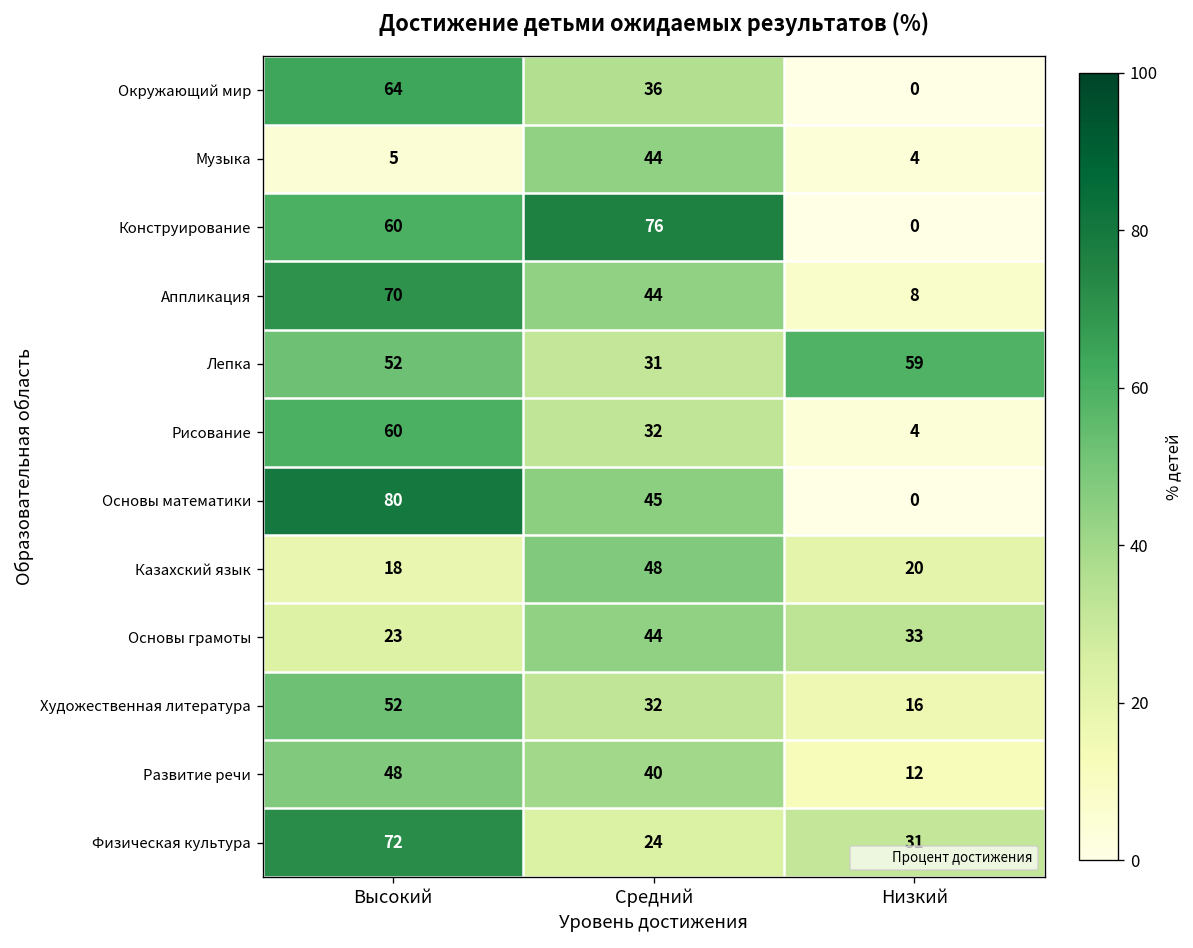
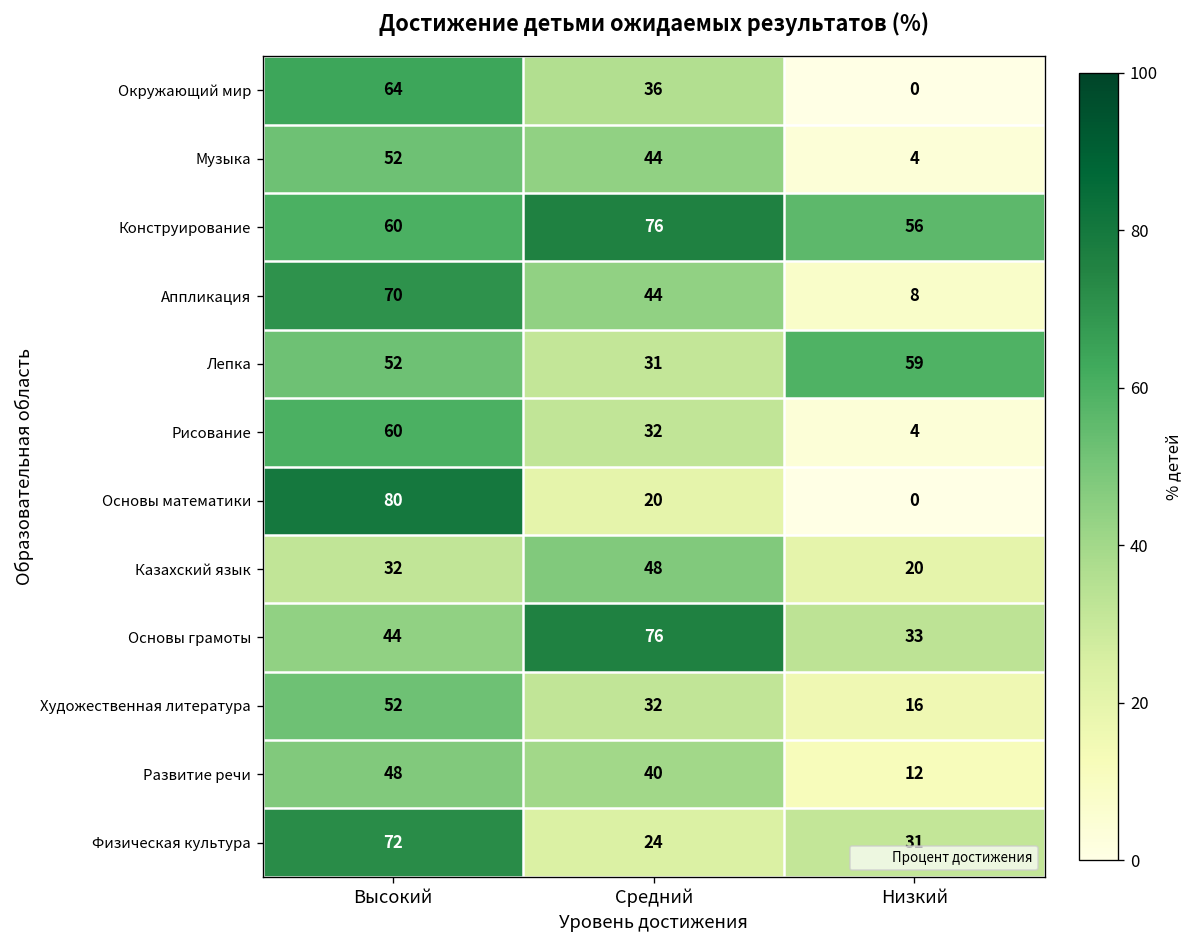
  {
    "Окружающий мир": {
      "Высокий": 64,
      "Средний": 36,
      "Низкий": 0
    },
    "Музыка": {
-     "Высокий": 5,
+     "Высокий": 52,
      "Средний": 44,
      "Низкий": 4
    },
    "Конструирование": {
      "Высокий": 60,
      "Средний": 76,
-     "Низкий": 0
+     "Низкий": 56
    },
    "Аппликация": {
      "Высокий": 70,
      "Средний": 44,
      "Низкий": 8
    },
    "Лепка": {
      "Высокий": 52,
      "Средний": 31,
      "Низкий": 59
    },
    "Рисование": {
      "Высокий": 60,
      "Средний": 32,
      "Низкий": 4
    },
    "Основы математики": {
      "Высокий": 80,
-     "Средний": 45,
+     "Средний": 20,
      "Низкий": 0
    },
    "Казахский язык": {
-     "Высокий": 18,
+     "Высокий": 32,
      "Средний": 48,
      "Низкий": 20
    },
    "Основы грамоты": {
-     "Высокий": 23,
-     "Средний": 44,
+     "Высокий": 44,
+     "Средний": 76,
      "Низкий": 33
    },
    "Художественная литература": {
      "Высокий": 52,
      "Средний": 32,
      "Низкий": 16
    },
    "Развитие речи": {
      "Высокий": 48,
      "Средний": 40,
      "Низкий": 12
    },
    "Физическая культура": {
      "Высокий": 72,
      "Средний": 24
    }
  }
